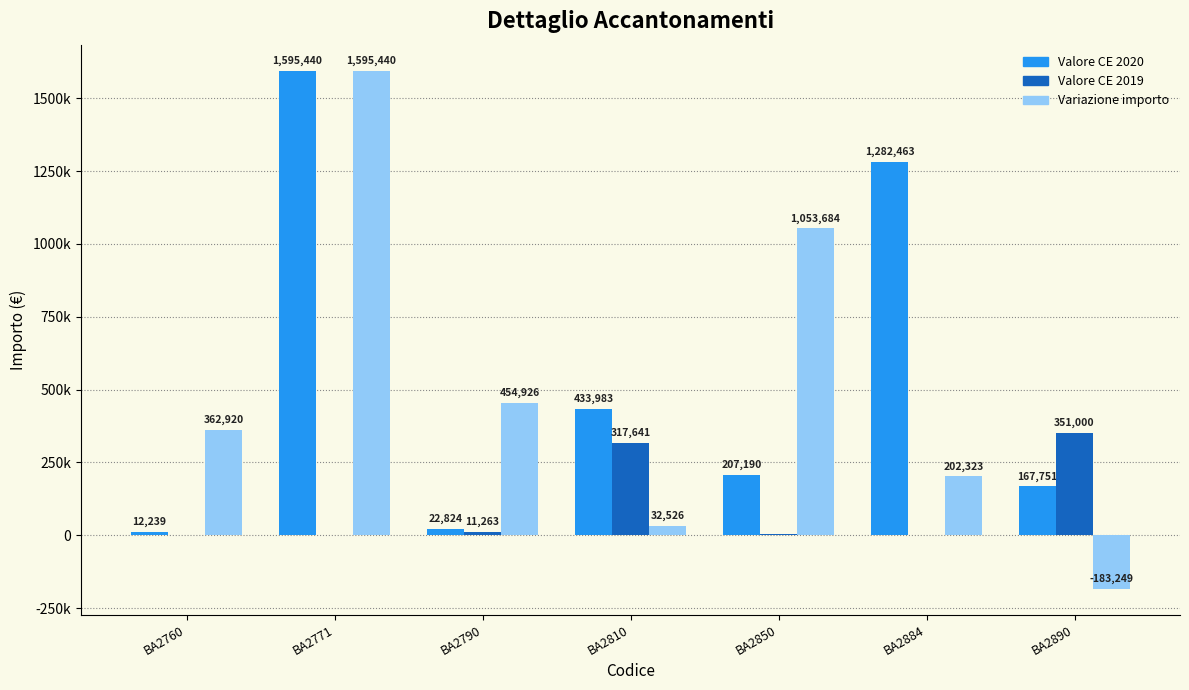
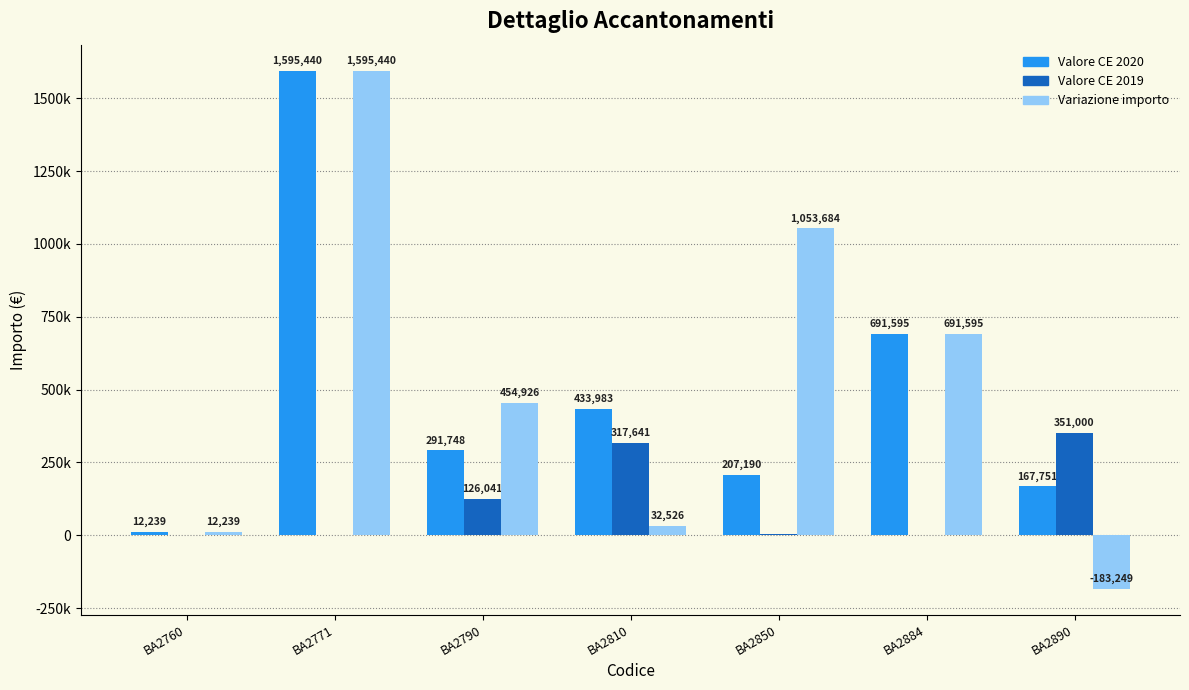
  {
    "Valore CE 2020": {
      "BA2760": "12,239",
      "BA2771": "1,595,440",
-     "BA2790": "22,824",
+     "BA2790": "291,748",
      "BA2810": "433,983",
      "BA2850": "207,190",
-     "BA2884": "1,282,463",
+     "BA2884": "691,595",
      "BA2890": "167,751"
    },
    "Valore CE 2019": {
-     "BA2790": "11,263",
+     "BA2790": "126,041",
      "BA2810": "317,641",
      "BA2890": "351,000"
    },
    "Variazione importo": {
-     "BA2760": "362,920",
+     "BA2760": "12,239",
      "BA2771": "1,595,440",
      "BA2790": "454,926",
      "BA2810": "32,526",
      "BA2850": "1,053,684",
-     "BA2884": "202,323",
+     "BA2884": "691,595",
      "BA2890": "-183,249"
    }
  }
